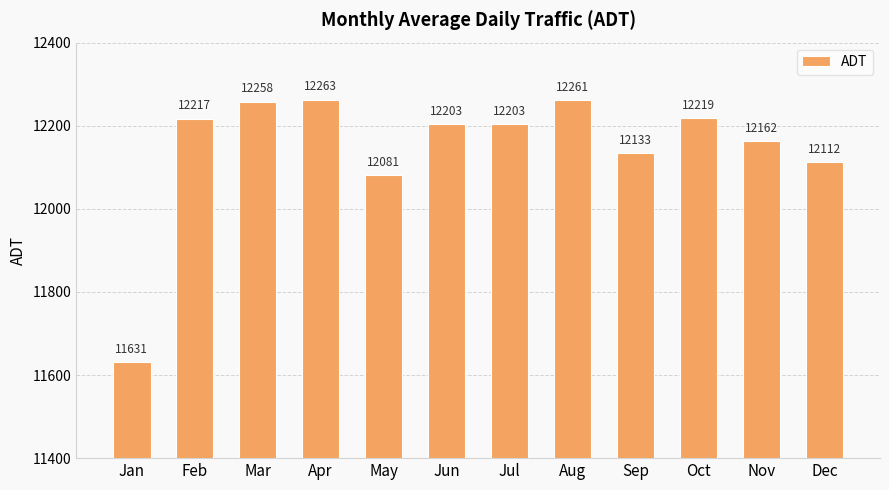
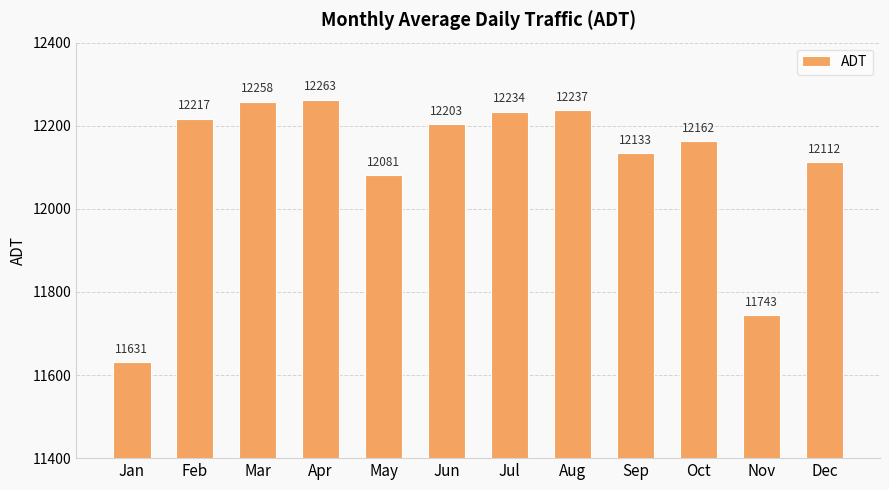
  {
    "Jan": 11631,
    "Feb": 12217,
    "Mar": 12258,
    "Apr": 12263,
    "May": 12081,
    "Jun": 12203,
-   "Jul": 12203,
-   "Aug": 12261,
+   "Jul": 12234,
+   "Aug": 12237,
    "Sep": 12133,
-   "Oct": 12219,
-   "Nov": 12162,
+   "Oct": 12162,
+   "Nov": 11743,
    "Dec": 12112
  }
